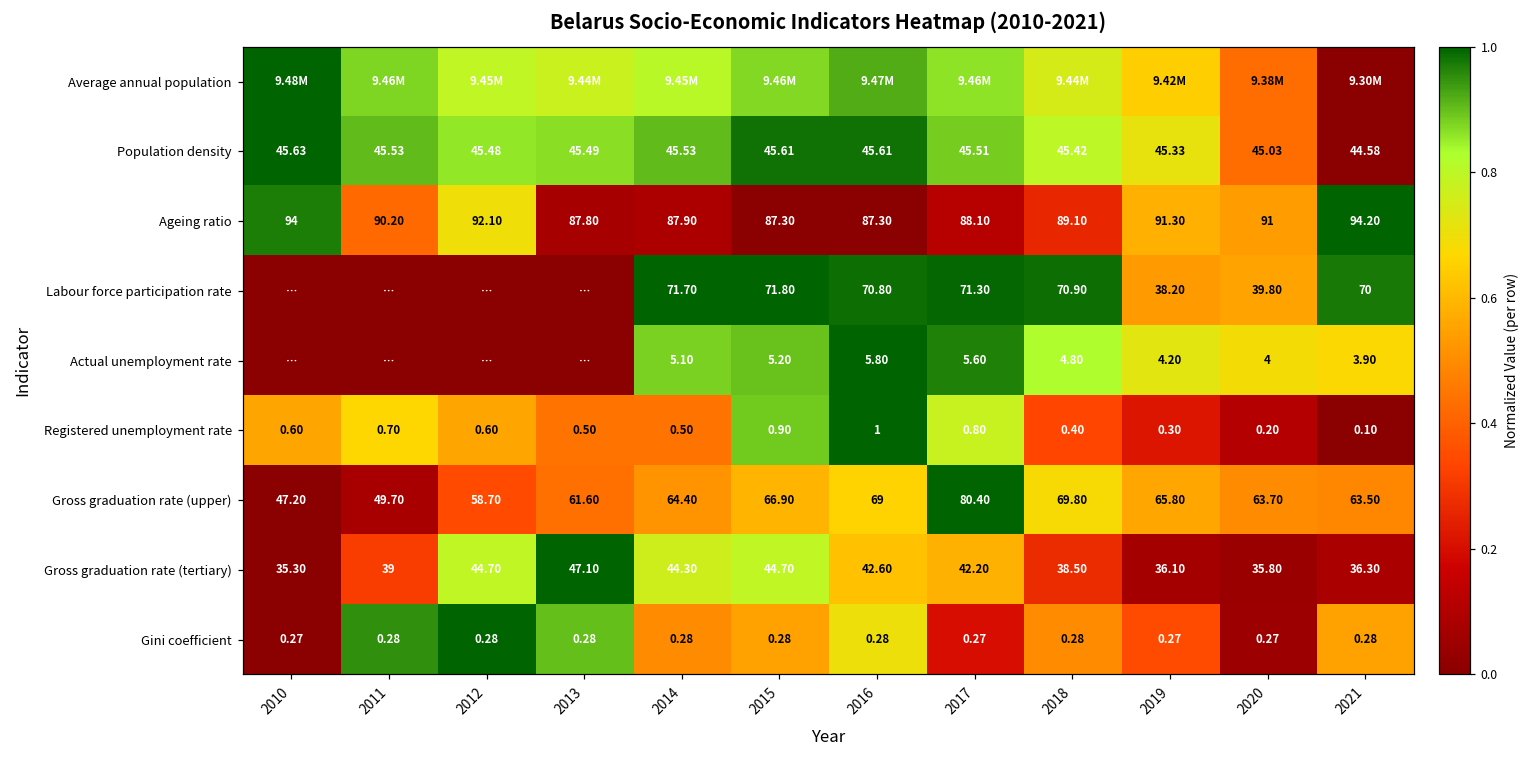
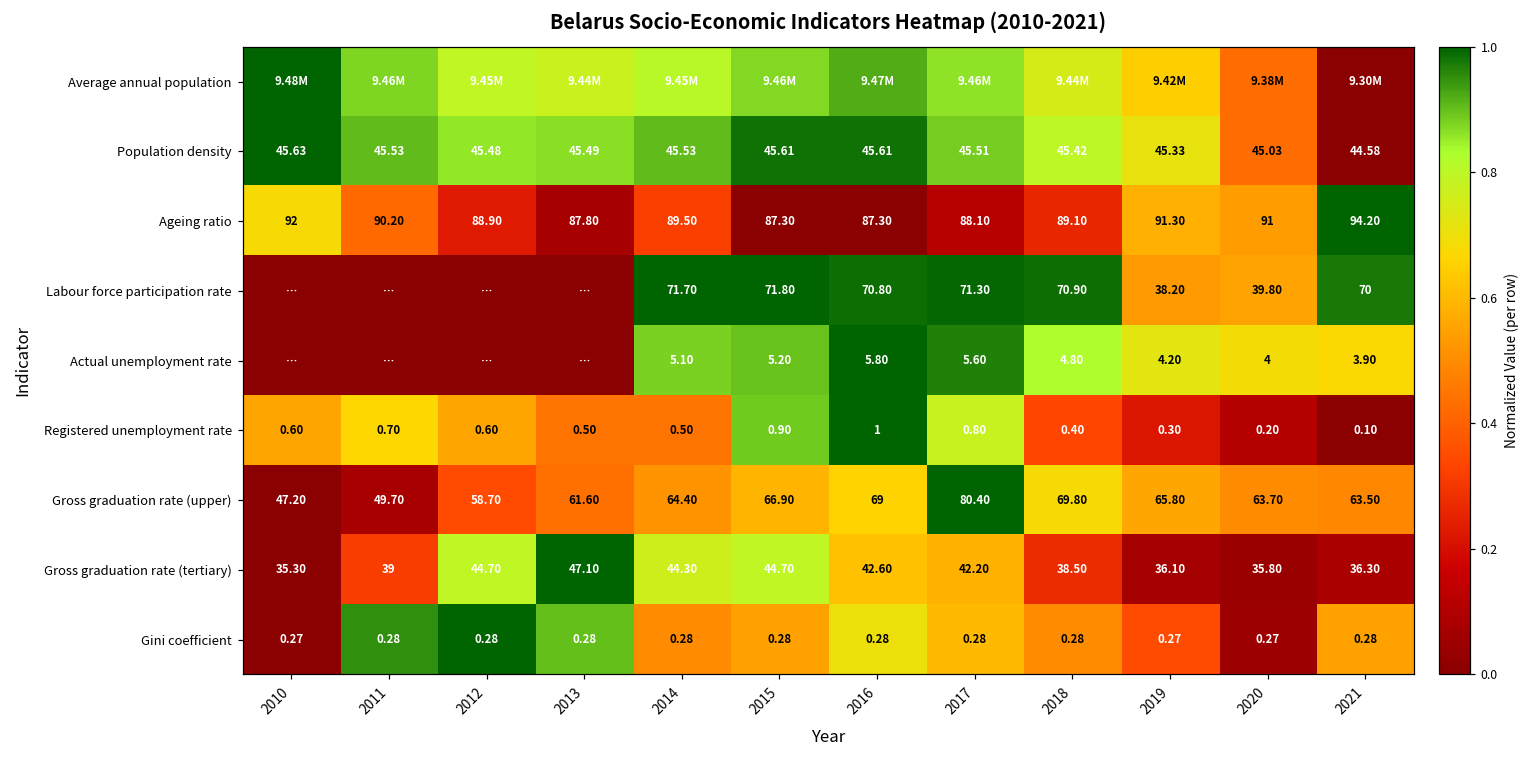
  {
    "Average annual population": {
      "2010": "9.48M",
      "2011": "9.46M",
      "2012": "9.45M",
      "2013": "9.44M",
      "2014": "9.45M",
      "2015": "9.46M",
      "2016": "9.47M",
      "2017": "9.46M",
      "2018": "9.44M",
      "2019": "9.42M",
      "2020": "9.38M",
      "2021": "9.30M"
    },
    "Population density": {
      "2010": "45.63",
      "2011": "45.53",
      "2012": "45.48",
      "2013": "45.49",
      "2014": "45.53",
      "2015": "45.61",
      "2016": "45.61",
      "2017": "45.51",
      "2018": "45.42",
      "2019": "45.33",
      "2020": "45.03",
      "2021": "44.58"
    },
    "Ageing ratio": {
-     "2010": "94",
+     "2010": "92",
      "2011": "90.20",
-     "2012": "92.10",
+     "2012": "88.90",
      "2013": "87.80",
-     "2014": "87.90",
+     "2014": "89.50",
      "2015": "87.30",
      "2016": "87.30",
      "2017": "88.10",
      "2018": "89.10",
      "2019": "91.30",
      "2020": "91",
      "2021": "94.20"
    },
    "Labour force participation rate": {
      "2014": "71.70",
      "2015": "71.80",
      "2016": "70.80",
      "2017": "71.30",
      "2018": "70.90",
      "2019": "38.20",
      "2020": "39.80",
      "2021": "70"
    },
    "Actual unemployment rate": {
      "2014": "5.10",
      "2015": "5.20",
      "2016": "5.80",
      "2017": "5.60",
      "2018": "4.80",
      "2019": "4.20",
      "2020": "4",
      "2021": "3.90"
    },
    "Registered unemployment rate": {
      "2010": "0.60",
      "2011": "0.70",
      "2012": "0.60",
      "2013": "0.50",
      "2014": "0.50",
      "2015": "0.90",
      "2016": "1",
      "2017": "0.80",
      "2018": "0.40",
      "2019": "0.30",
      "2020": "0.20",
      "2021": "0.10"
    },
    "Gross graduation rate (upper)": {
      "2010": "47.20",
      "2011": "49.70",
      "2012": "58.70",
      "2013": "61.60",
      "2014": "64.40",
      "2015": "66.90",
      "2016": "69",
      "2017": "80.40",
      "2018": "69.80",
      "2019": "65.80",
      "2020": "63.70",
      "2021": "63.50"
    },
    "Gross graduation rate (tertiary)": {
      "2010": "35.30",
      "2011": "39",
      "2012": "44.70",
      "2013": "47.10",
      "2014": "44.30",
      "2015": "44.70",
      "2016": "42.60",
      "2017": "42.20",
      "2018": "38.50",
      "2019": "36.10",
      "2020": "35.80",
      "2021": "36.30"
    },
    "Gini coefficient": {
      "2010": "0.27",
      "2011": "0.28",
      "2012": "0.28",
      "2013": "0.28",
      "2014": "0.28",
      "2015": "0.28",
      "2016": "0.28",
-     "2017": "0.27",
+     "2017": "0.28",
      "2018": "0.28",
      "2019": "0.27",
      "2020": "0.27",
      "2021": "0.28"
    }
  }
